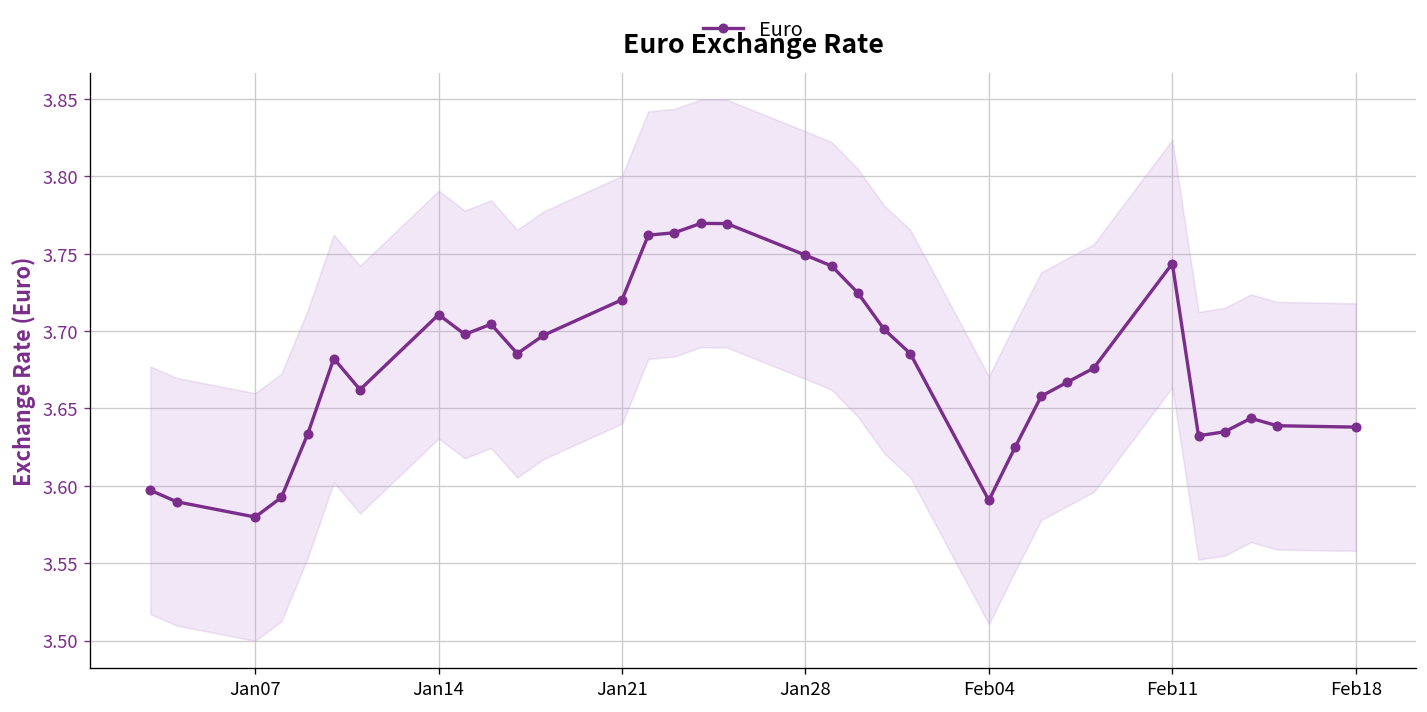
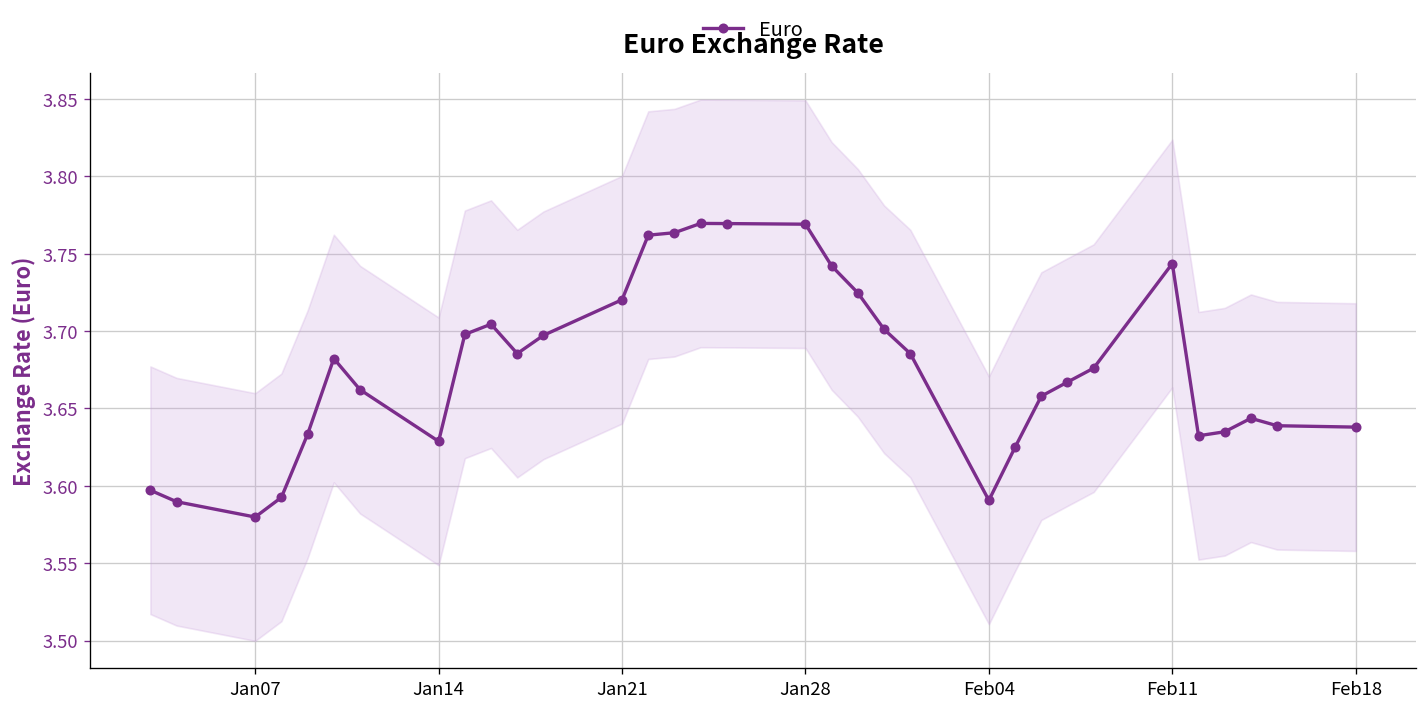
  {
    "Euro": {
      "Jan07": 3.580,
-     "Jan14": 3.711,
+     "Jan14": 3.629,
      "Jan21": 3.720,
-     "Jan28": 3.749,
+     "Jan28": 3.769,
      "Feb04": 3.591,
      "Feb11": 3.744,
      "Feb18": 3.638
    }
  }
